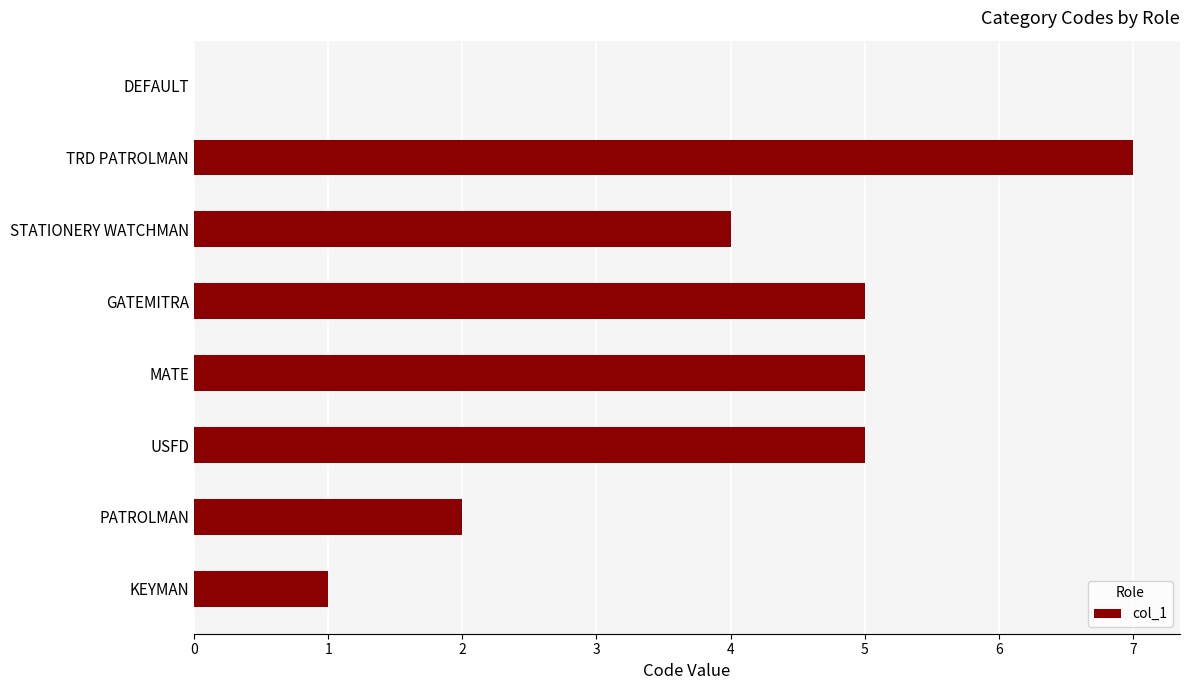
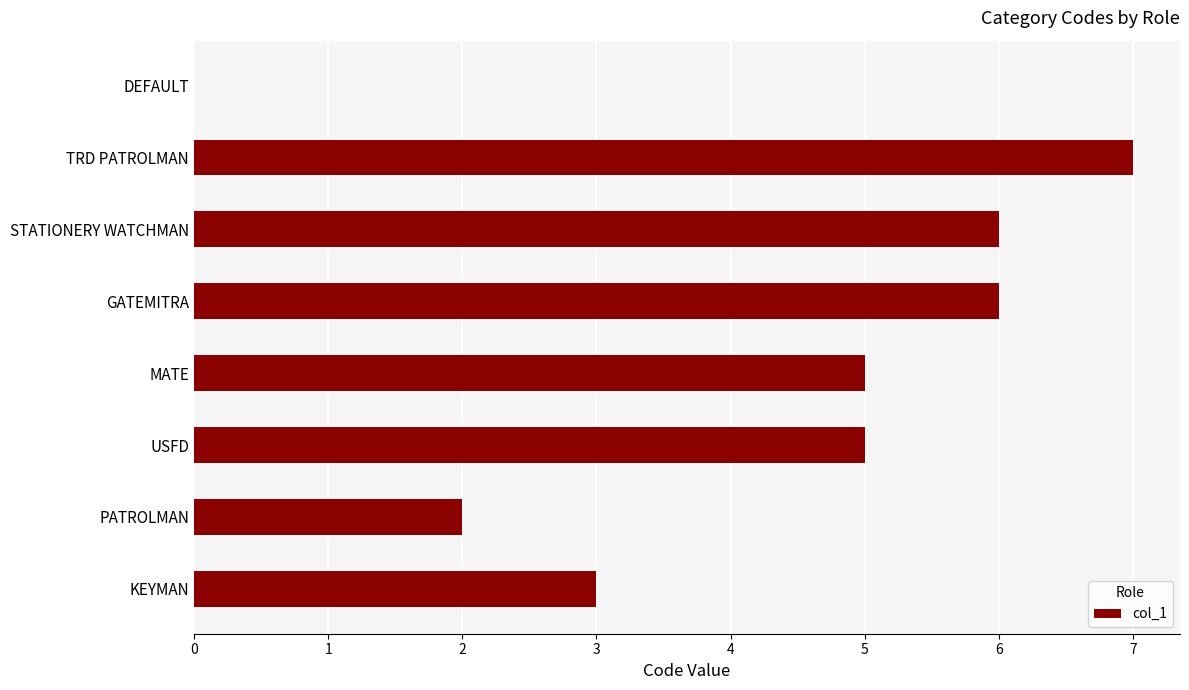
  {
    "DEFAULT": 0,
    "TRD PATROLMAN": 7,
-   "STATIONERY WATCHMAN": 4,
-   "GATEMITRA": 5,
+   "STATIONERY WATCHMAN": 6,
+   "GATEMITRA": 6,
    "MATE": 5,
    "USFD": 5,
    "PATROLMAN": 2,
-   "KEYMAN": 1
+   "KEYMAN": 3
  }
